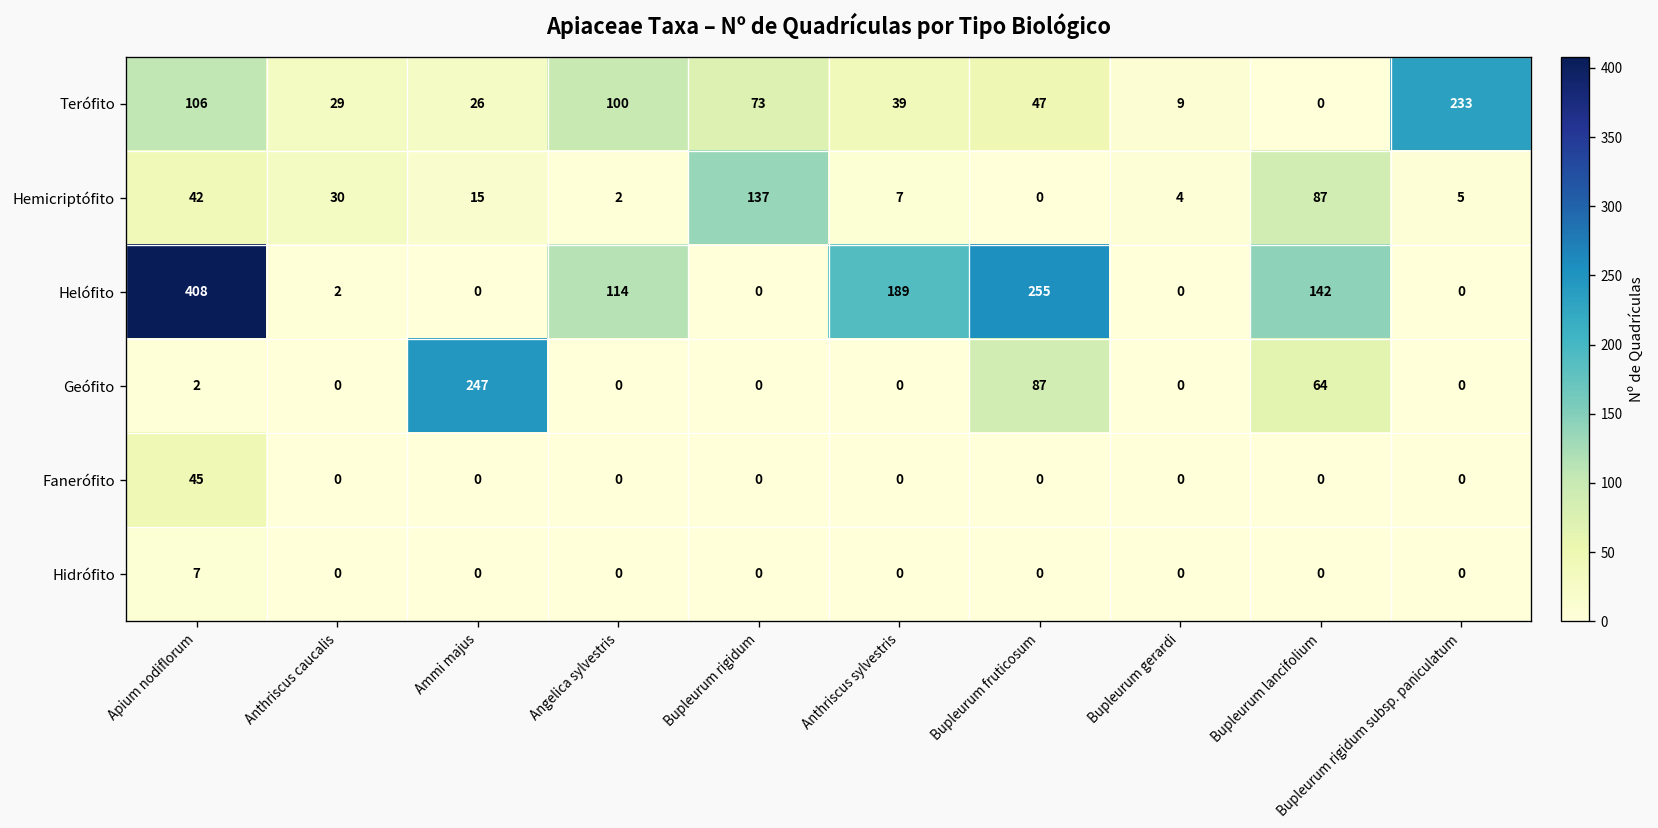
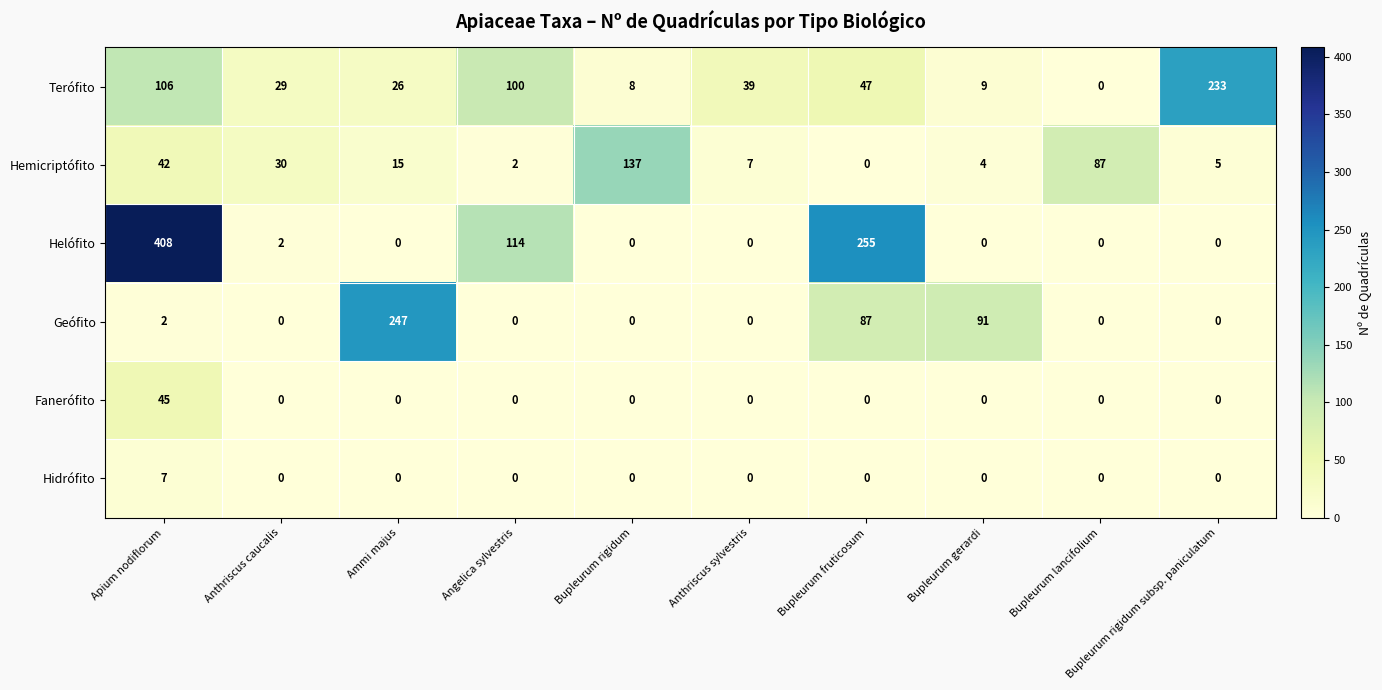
  {
    "Terófito": {
      "Apium nodiflorum": 106,
      "Anthriscus caucalis": 29,
      "Ammi majus": 26,
      "Angelica sylvestris": 100,
-     "Bupleurum rigidum": 73,
+     "Bupleurum rigidum": 8,
      "Anthriscus sylvestris": 39,
      "Bupleurum fruticosum": 47,
      "Bupleurum gerardi": 9,
      "Bupleurum lancifolium": 0,
      "Bupleurum rigidum subsp. paniculatum": 233
    },
    "Hemicriptófito": {
      "Apium nodiflorum": 42,
      "Anthriscus caucalis": 30,
      "Ammi majus": 15,
      "Angelica sylvestris": 2,
      "Bupleurum rigidum": 137,
      "Anthriscus sylvestris": 7,
      "Bupleurum fruticosum": 0,
      "Bupleurum gerardi": 4,
      "Bupleurum lancifolium": 87,
      "Bupleurum rigidum subsp. paniculatum": 5
    },
    "Helófito": {
      "Apium nodiflorum": 408,
      "Anthriscus caucalis": 2,
      "Ammi majus": 0,
      "Angelica sylvestris": 114,
      "Bupleurum rigidum": 0,
-     "Anthriscus sylvestris": 189,
+     "Anthriscus sylvestris": 0,
      "Bupleurum fruticosum": 255,
      "Bupleurum gerardi": 0,
-     "Bupleurum lancifolium": 142,
+     "Bupleurum lancifolium": 0,
      "Bupleurum rigidum subsp. paniculatum": 0
    },
    "Geófito": {
      "Apium nodiflorum": 2,
      "Anthriscus caucalis": 0,
      "Ammi majus": 247,
      "Angelica sylvestris": 0,
      "Bupleurum rigidum": 0,
      "Anthriscus sylvestris": 0,
      "Bupleurum fruticosum": 87,
-     "Bupleurum gerardi": 0,
-     "Bupleurum lancifolium": 64,
+     "Bupleurum gerardi": 91,
+     "Bupleurum lancifolium": 0,
      "Bupleurum rigidum subsp. paniculatum": 0
    },
    "Fanerófito": {
      "Apium nodiflorum": 45,
      "Anthriscus caucalis": 0,
      "Ammi majus": 0,
      "Angelica sylvestris": 0,
      "Bupleurum rigidum": 0,
      "Anthriscus sylvestris": 0,
      "Bupleurum fruticosum": 0,
      "Bupleurum gerardi": 0,
      "Bupleurum lancifolium": 0,
      "Bupleurum rigidum subsp. paniculatum": 0
    },
    "Hidrófito": {
      "Apium nodiflorum": 7,
      "Anthriscus caucalis": 0,
      "Ammi majus": 0,
      "Angelica sylvestris": 0,
      "Bupleurum rigidum": 0,
      "Anthriscus sylvestris": 0,
      "Bupleurum fruticosum": 0,
      "Bupleurum gerardi": 0,
      "Bupleurum lancifolium": 0,
      "Bupleurum rigidum subsp. paniculatum": 0
    }
  }
